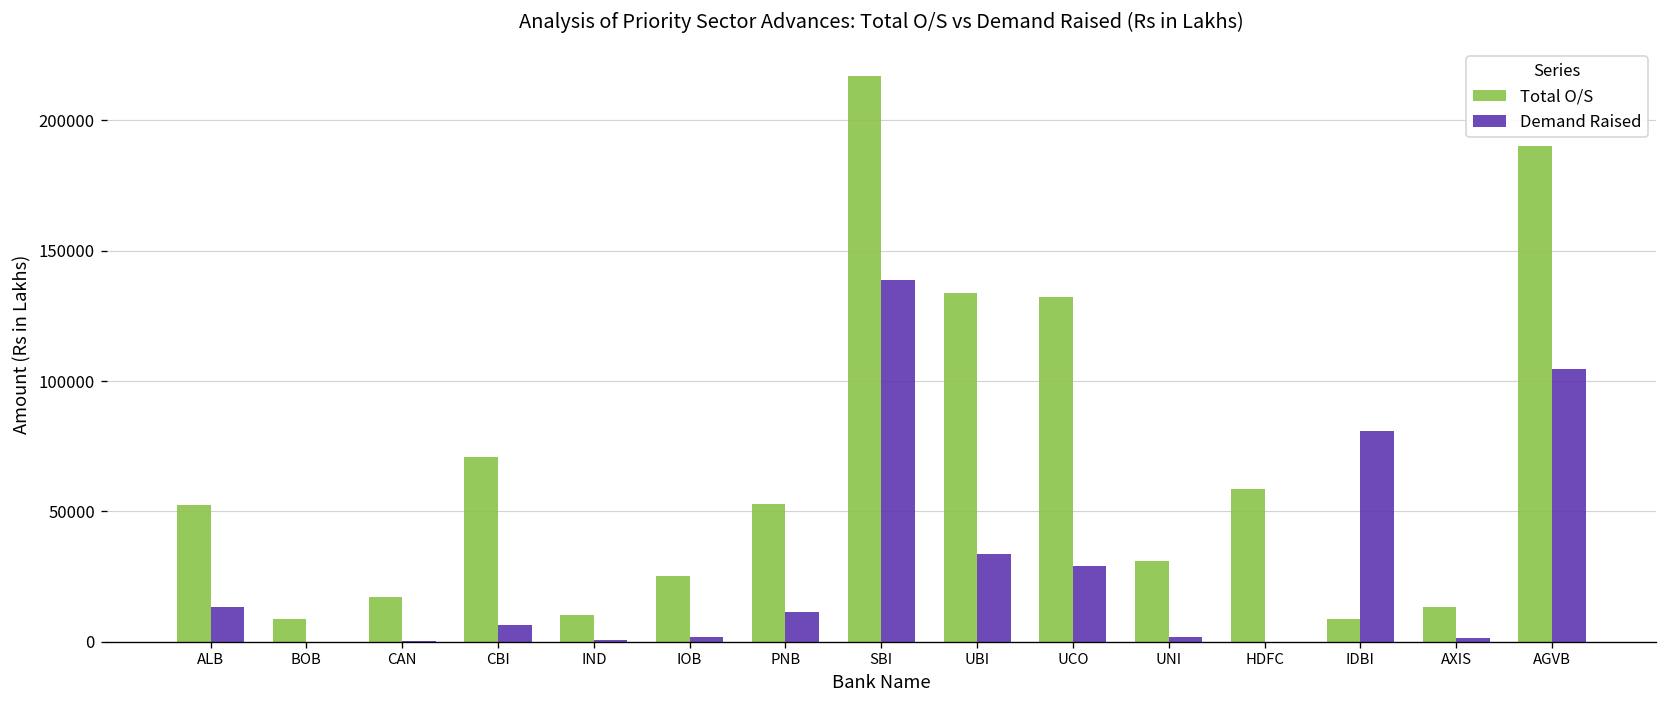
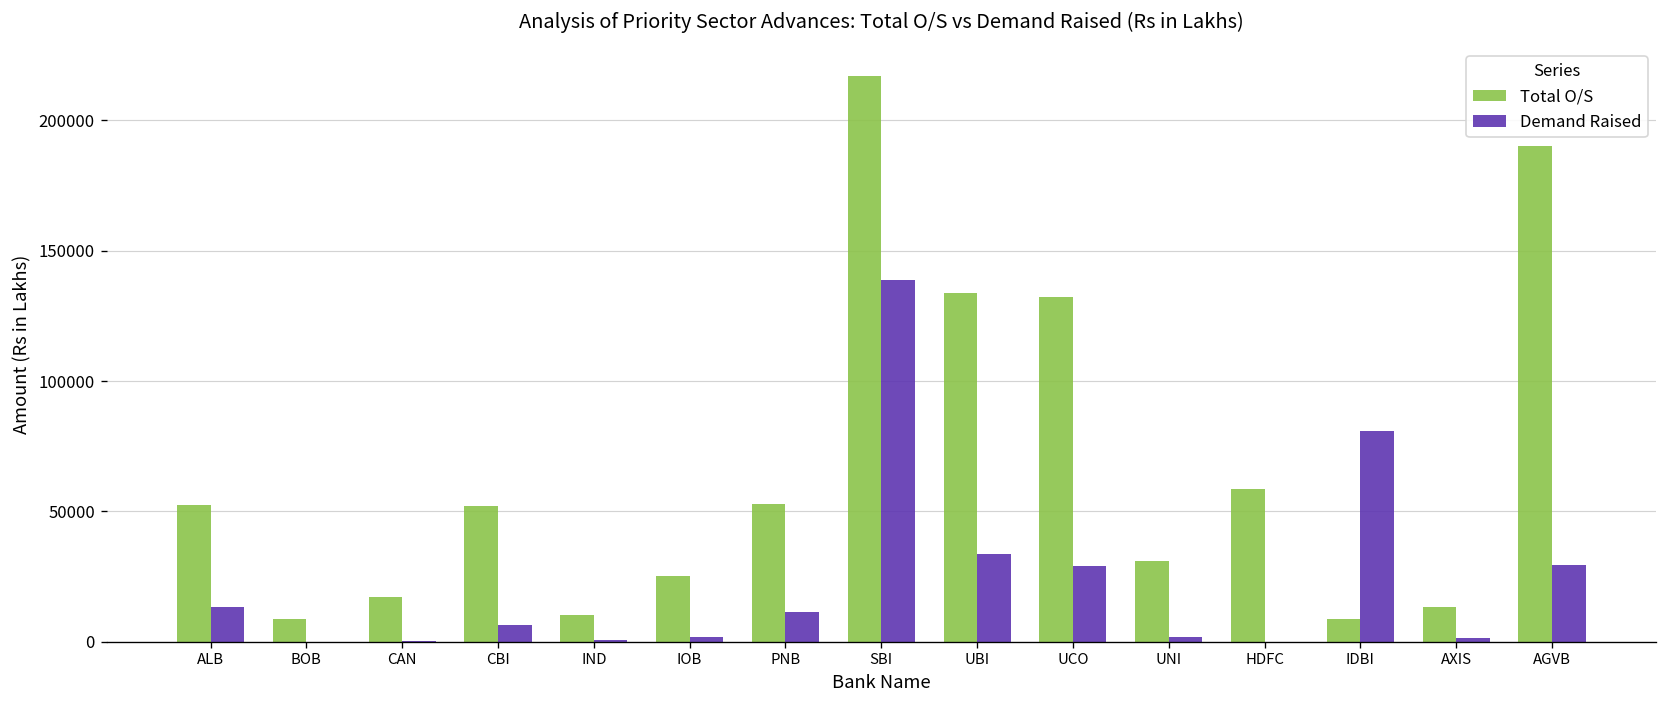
  {
    "Total O/S": {
      "ALB": 52000,
      "BOB": 9000,
      "CAN": 17000,
-     "CBI": 71000,
+     "CBI": 52000,
      "IND": 10000,
      "IOB": 25000,
      "PNB": 53000,
      "SBI": 217000,
      "UBI": 134000,
      "UCO": 132000,
      "UNI": 31000,
      "HDFC": 59000,
      "IDBI": 9000,
      "AXIS": 13000,
      "AGVB": 190000
    },
    "Demand Raised": {
      "ALB": 13000,
      "BOB": 0,
      "CBI": 7000,
      "IOB": 2000,
      "PNB": 11000,
      "SBI": 139000,
      "UBI": 33000,
      "UCO": 29000,
      "UNI": 2000,
      "HDFC": 0,
      "IDBI": 81000,
      "AXIS": 2000,
-     "AGVB": 105000
+     "AGVB": 29000
    }
  }
